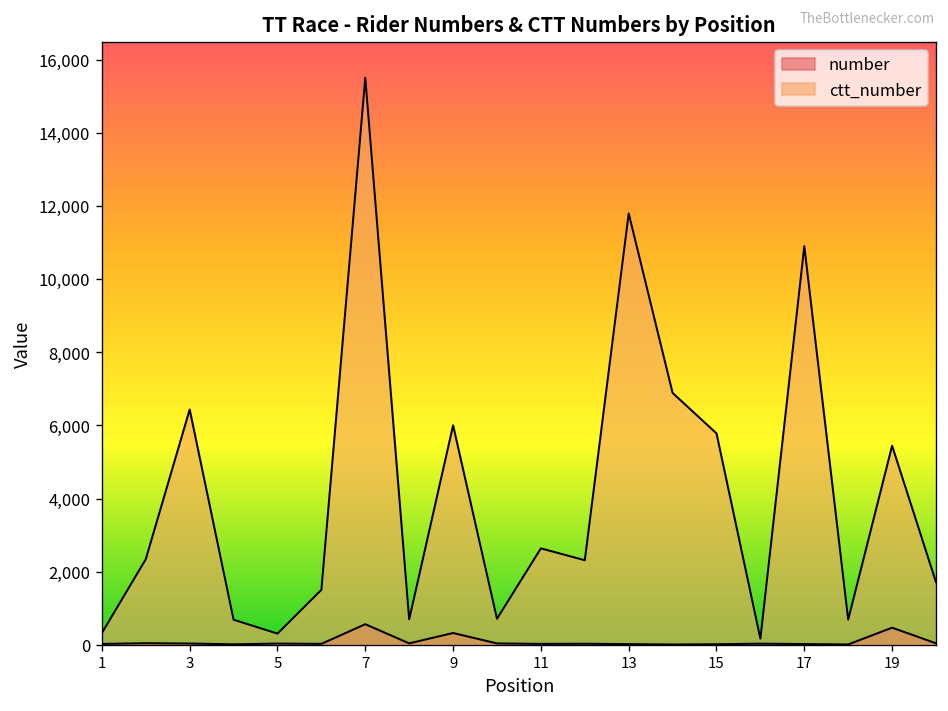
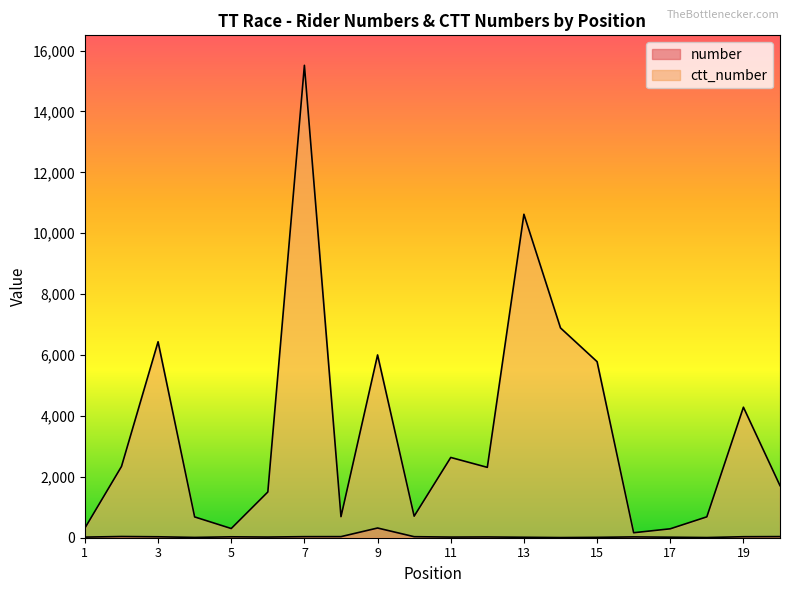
  {
    "number": {
      "1": "0",
      "3": "0",
      "5": "0",
-     "7": "600",
+     "7": "0",
      "9": "300",
      "11": "0",
      "13": "0",
      "15": "0",
      "17": "0",
-     "19": "500"
+     "19": "0"
    },
    "ctt_number": {
      "1": "300",
      "3": "6,400",
      "5": "300",
      "7": "15,500",
      "9": "6,000",
      "11": "2,600",
-     "13": "11,800",
+     "13": "10,600",
      "15": "5,800",
-     "17": "10,900",
-     "19": "5,400"
+     "17": "300",
+     "19": "4,300"
    }
  }
